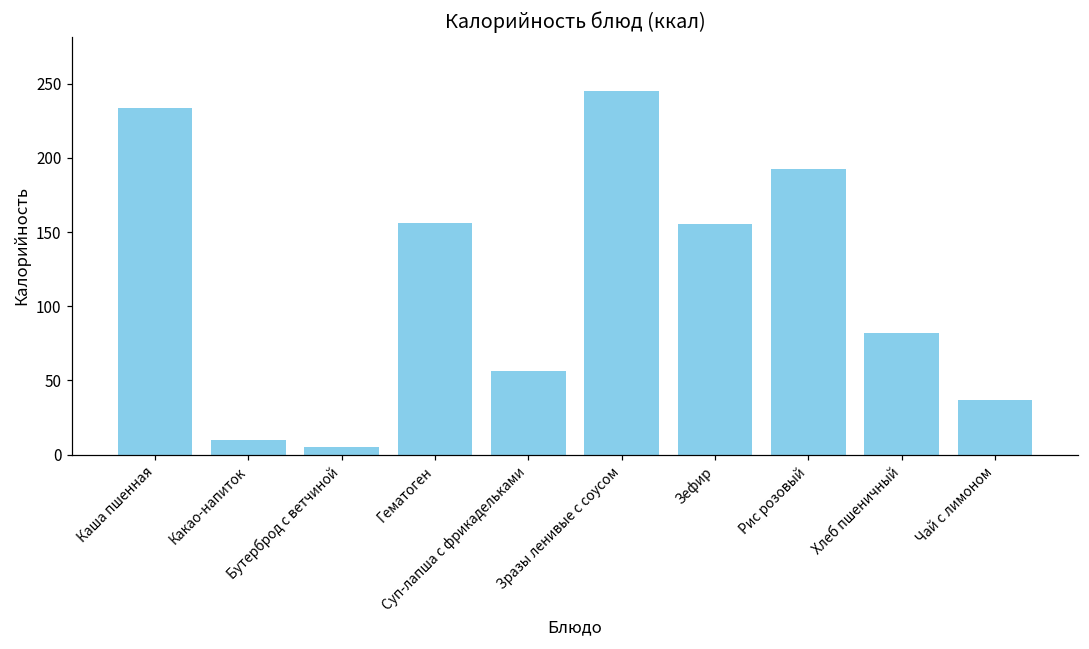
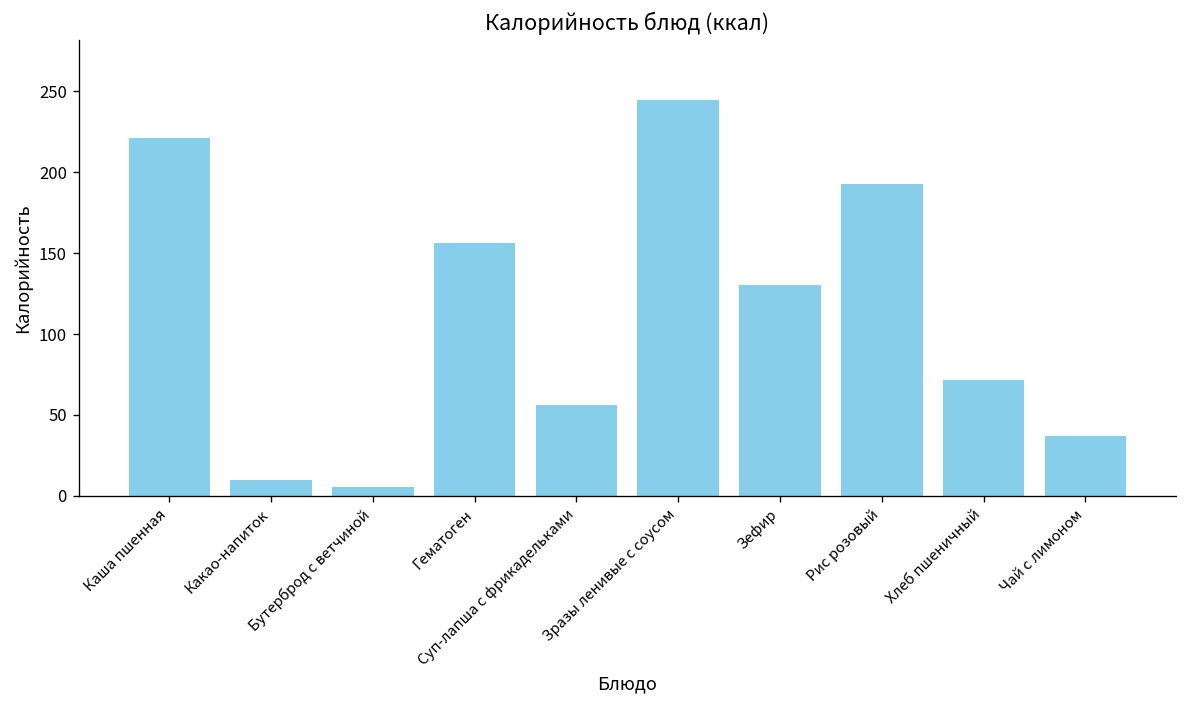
  {
-   "Каша пшенная": 234,
+   "Каша пшенная": 221,
    "Какао-напиток": 10,
    "Бутерброд с ветчиной": 5,
    "Гематоген": 156,
    "Суп-лапша с фрикадельками": 56,
    "Зразы ленивые с соусом": 245,
-   "Зефир": 155,
+   "Зефир": 130,
    "Рис розовый": 193,
-   "Хлеб пшеничный": 82,
+   "Хлеб пшеничный": 72,
    "Чай с лимоном": 37
  }
